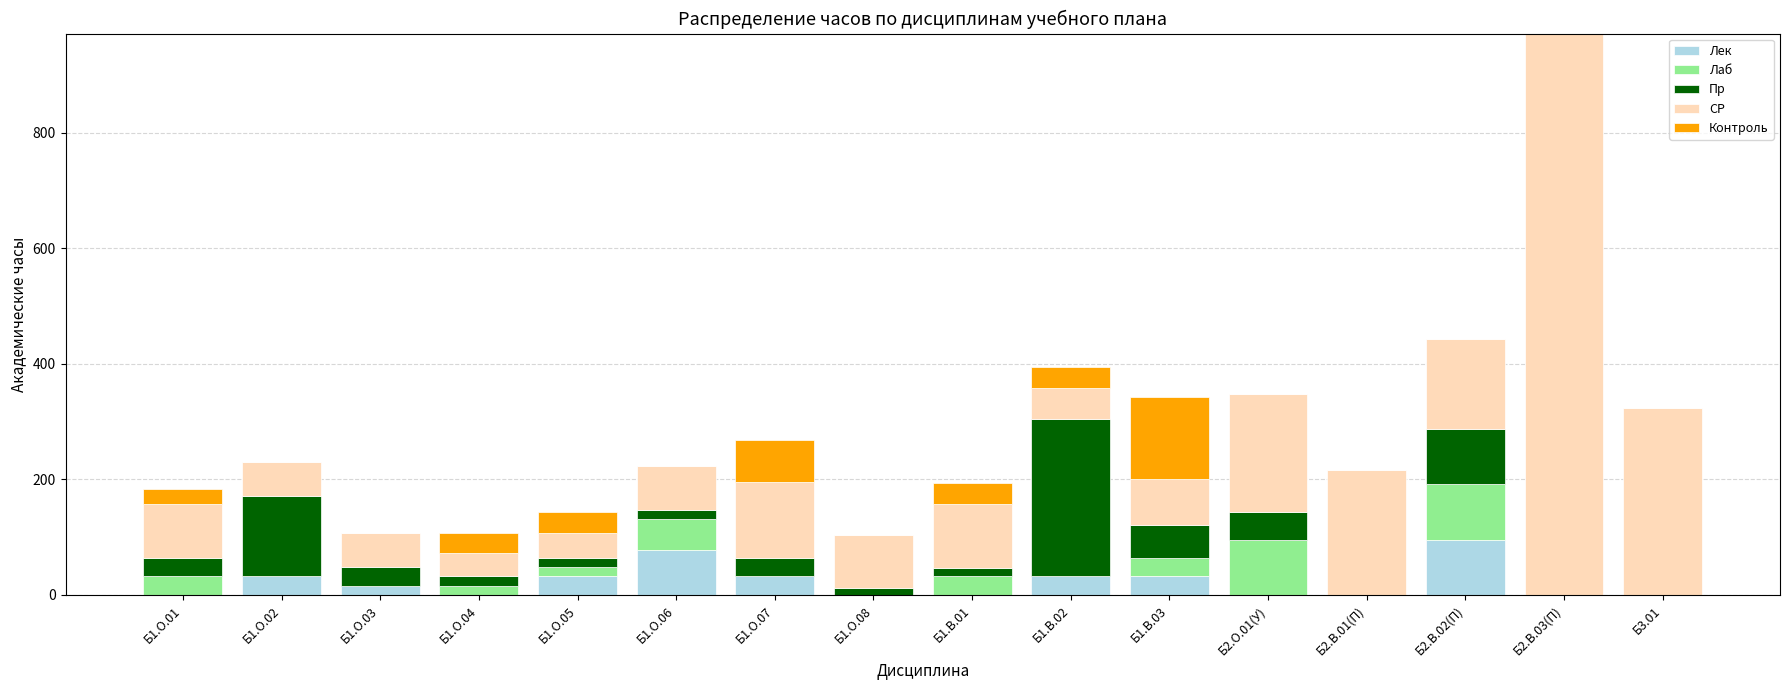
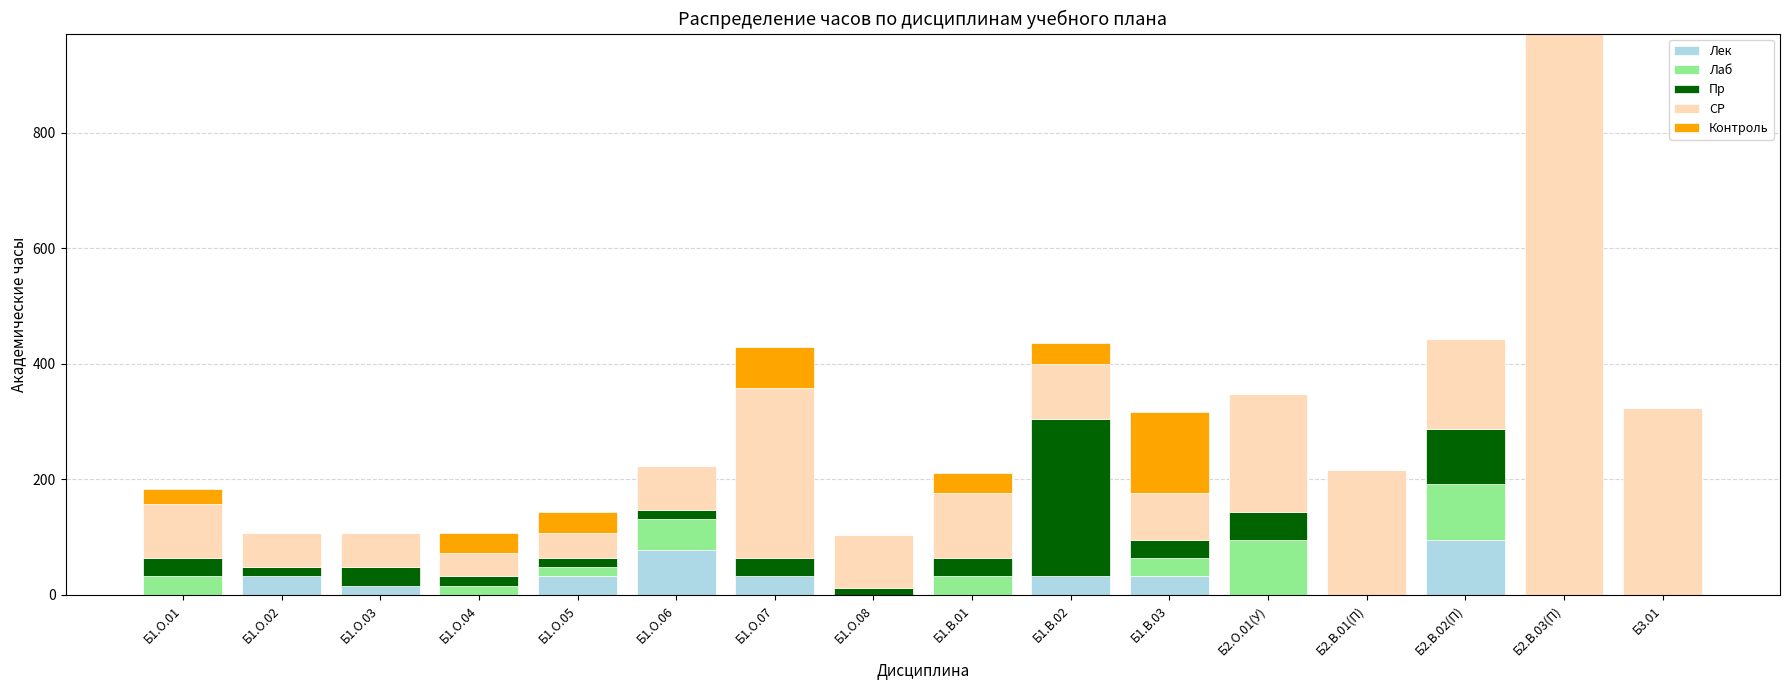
  {
    "Лек": {
      "Б1.О.01": 0,
      "Б1.О.02": 30,
      "Б1.О.03": 20,
      "Б1.О.04": 0,
      "Б1.О.05": 30,
      "Б1.О.06": 80,
      "Б1.О.07": 30,
      "Б1.О.08": 0,
      "Б1.В.01": 0,
      "Б1.В.02": 30,
      "Б1.В.03": 30,
      "Б2.О.01(У)": 0,
      "Б2.В.01(П)": 0,
      "Б2.В.02(П)": 100,
      "Б2.В.03(П)": 0,
      "Б3.01": 0
    },
    "Лаб": {
      "Б1.О.01": 30,
      "Б1.О.02": 0,
      "Б1.О.03": 0,
      "Б1.О.04": 20,
      "Б1.О.05": 20,
      "Б1.О.06": 50,
      "Б1.О.07": 0,
      "Б1.О.08": 0,
      "Б1.В.01": 30,
      "Б1.В.02": 0,
      "Б1.В.03": 30,
      "Б2.О.01(У)": 100,
      "Б2.В.01(П)": 0,
      "Б2.В.02(П)": 100,
      "Б2.В.03(П)": 0,
      "Б3.01": 0
    },
    "Пр": {
      "Б1.О.01": 30,
-     "Б1.О.02": 140,
+     "Б1.О.02": 20,
      "Б1.О.03": 30,
      "Б1.О.04": 20,
      "Б1.О.05": 20,
      "Б1.О.06": 20,
      "Б1.О.07": 30,
      "Б1.О.08": 10,
-     "Б1.В.01": 10,
+     "Б1.В.01": 30,
      "Б1.В.02": 270,
-     "Б1.В.03": 60,
+     "Б1.В.03": 30,
      "Б2.О.01(У)": 50,
      "Б2.В.01(П)": 0,
      "Б2.В.02(П)": 100,
      "Б2.В.03(П)": 0,
      "Б3.01": 0
    },
    "СР": {
      "Б1.О.01": 90,
      "Б1.О.02": 60,
      "Б1.О.03": 60,
      "Б1.О.04": 40,
      "Б1.О.05": 40,
      "Б1.О.06": 80,
-     "Б1.О.07": 130,
+     "Б1.О.07": 290,
      "Б1.О.08": 90,
      "Б1.В.01": 110,
-     "Б1.В.02": 60,
+     "Б1.В.02": 100,
      "Б1.В.03": 80,
      "Б2.О.01(У)": 200,
      "Б2.В.01(П)": 220,
      "Б2.В.02(П)": 160,
      "Б2.В.03(П)": 970,
      "Б3.01": 320
    },
    "Контроль": {
      "Б1.О.01": 30,
      "Б1.О.02": 0,
      "Б1.О.03": 0,
      "Б1.О.04": 40,
      "Б1.О.05": 40,
      "Б1.О.06": 0,
      "Б1.О.07": 70,
      "Б1.О.08": 0,
      "Б1.В.01": 40,
      "Б1.В.02": 40,
      "Б1.В.03": 140,
      "Б2.О.01(У)": 0,
      "Б2.В.01(П)": 0,
      "Б2.В.02(П)": 0,
      "Б2.В.03(П)": 0,
      "Б3.01": 0
    }
  }
